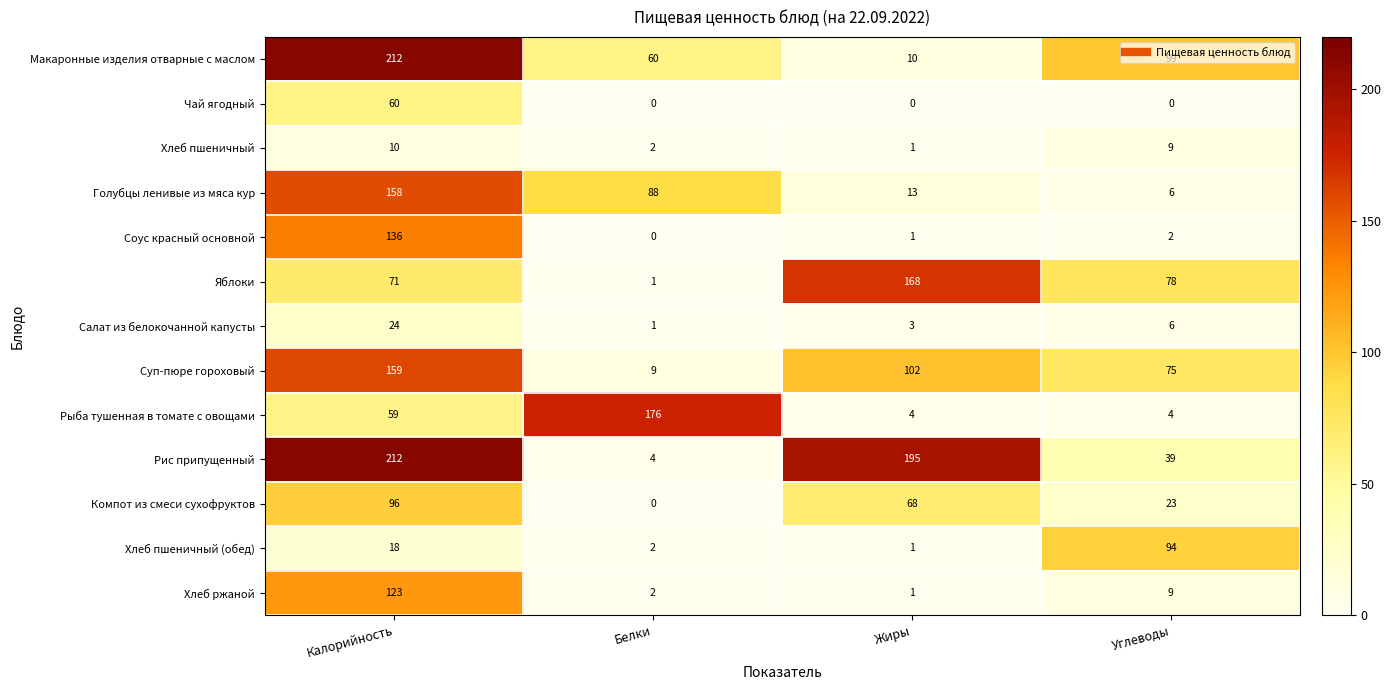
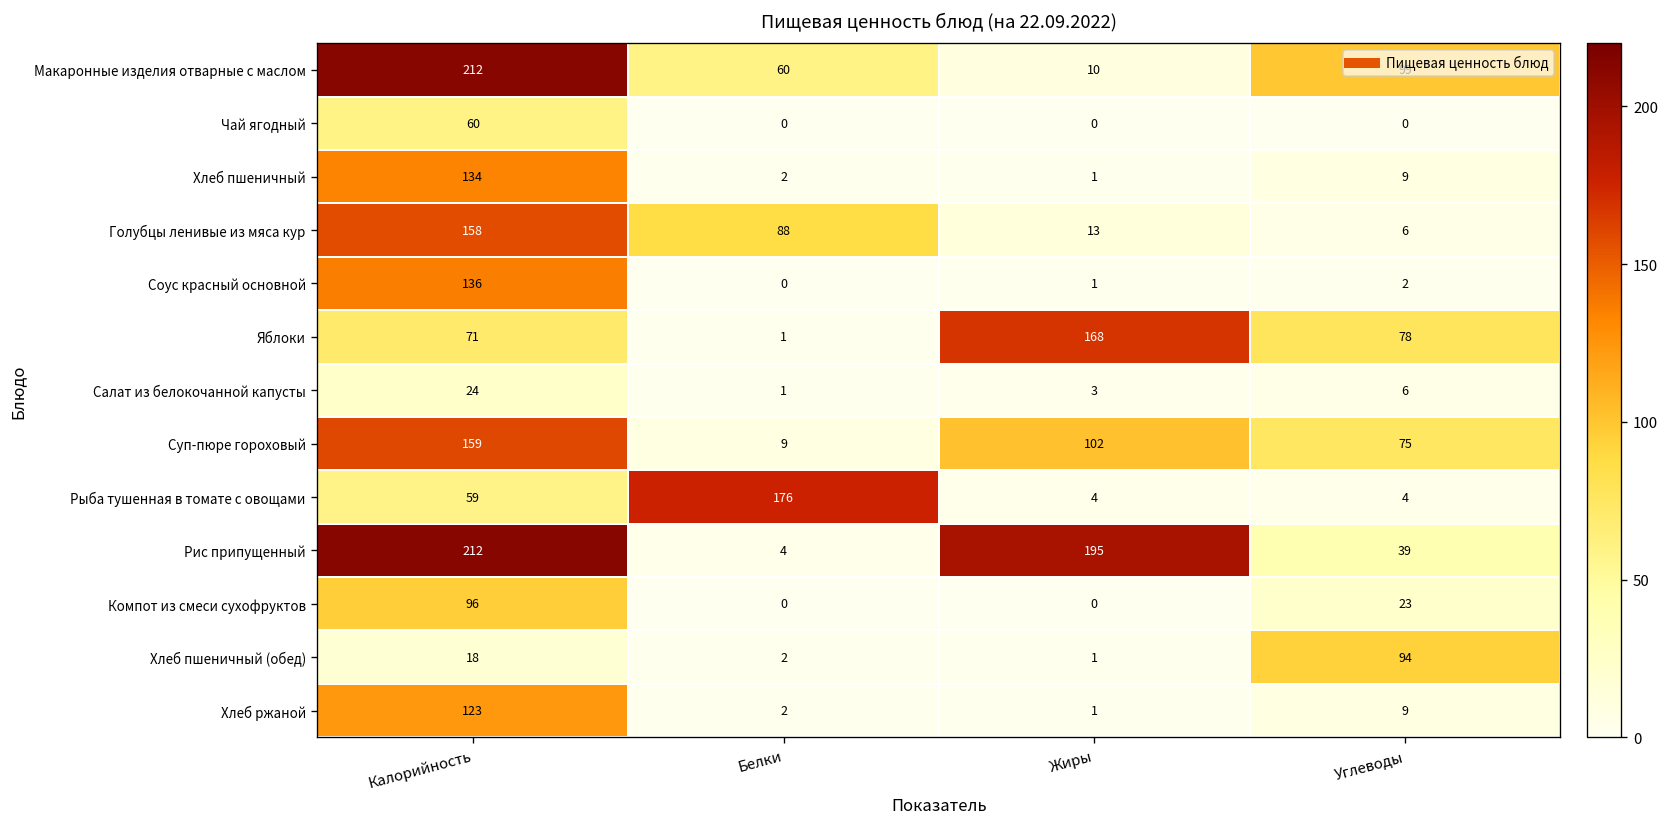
  {
    "Макаронные изделия отварные с маслом": {
      "Калорийность": 212,
      "Белки": 60,
      "Жиры": 10
    },
    "Чай ягодный": {
      "Калорийность": 60,
      "Белки": 0,
      "Жиры": 0,
      "Углеводы": 0
    },
    "Хлеб пшеничный": {
-     "Калорийность": 10,
+     "Калорийность": 134,
      "Белки": 2,
      "Жиры": 1,
      "Углеводы": 9
    },
    "Голубцы ленивые из мяса кур": {
      "Калорийность": 158,
      "Белки": 88,
      "Жиры": 13,
      "Углеводы": 6
    },
    "Соус красный основной": {
      "Калорийность": 136,
      "Белки": 0,
      "Жиры": 1,
      "Углеводы": 2
    },
    "Яблоки": {
      "Калорийность": 71,
      "Белки": 1,
      "Жиры": 168,
      "Углеводы": 78
    },
    "Салат из белокочанной капусты": {
      "Калорийность": 24,
      "Белки": 1,
      "Жиры": 3,
      "Углеводы": 6
    },
    "Суп-пюре гороховый": {
      "Калорийность": 159,
      "Белки": 9,
      "Жиры": 102,
      "Углеводы": 75
    },
    "Рыба тушенная в томате с овощами": {
      "Калорийность": 59,
      "Белки": 176,
      "Жиры": 4,
      "Углеводы": 4
    },
    "Рис припущенный": {
      "Калорийность": 212,
      "Белки": 4,
      "Жиры": 195,
      "Углеводы": 39
    },
    "Компот из смеси сухофруктов": {
      "Калорийность": 96,
      "Белки": 0,
-     "Жиры": 68,
+     "Жиры": 0,
      "Углеводы": 23
    },
    "Хлеб пшеничный (обед)": {
      "Калорийность": 18,
      "Белки": 2,
      "Жиры": 1,
      "Углеводы": 94
    },
    "Хлеб ржаной": {
      "Калорийность": 123,
      "Белки": 2,
      "Жиры": 1,
      "Углеводы": 9
    }
  }
